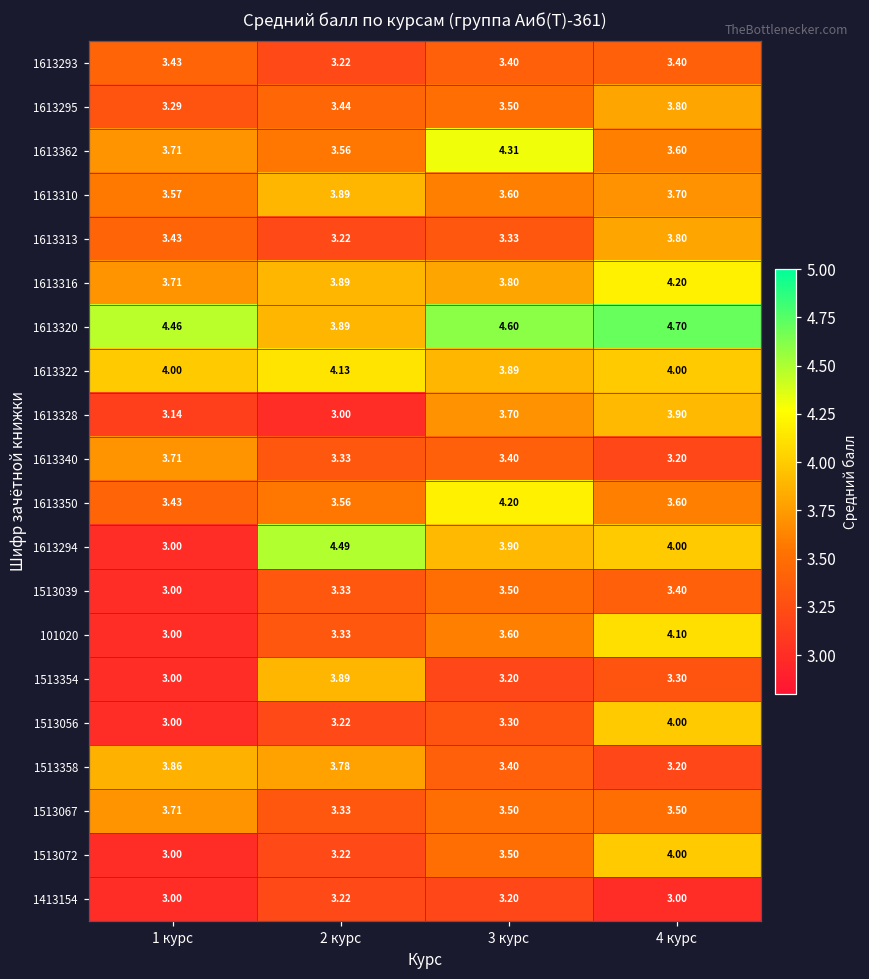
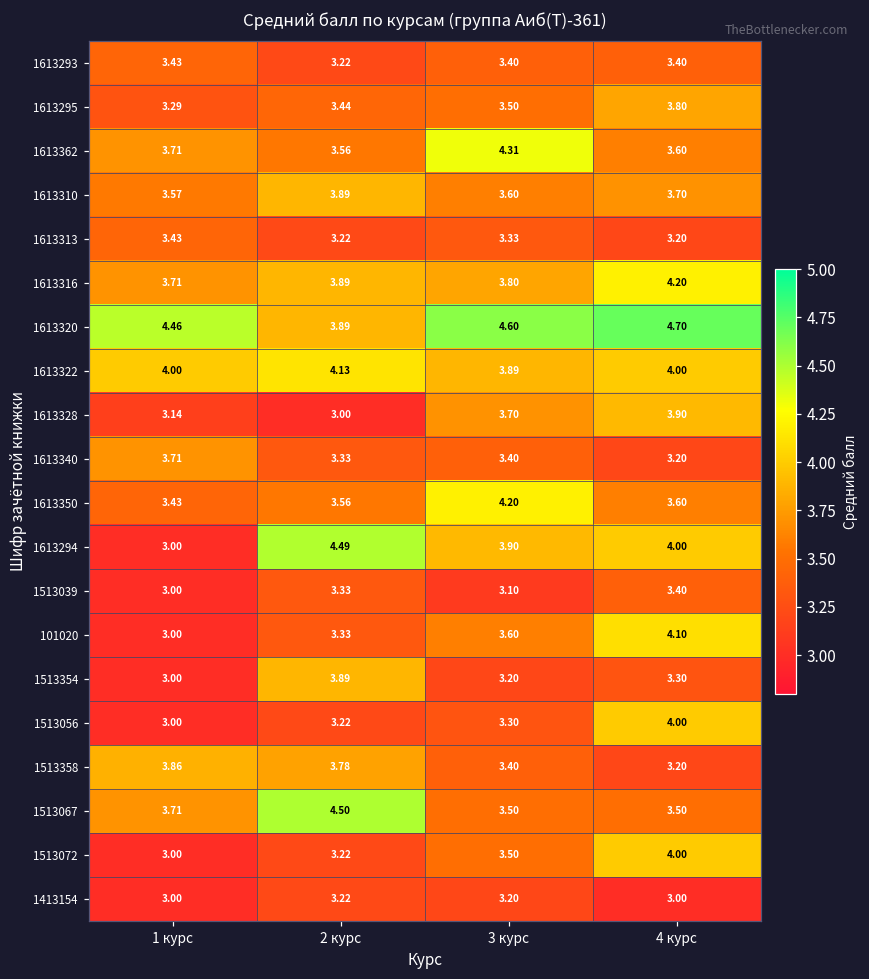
  {
    "1613293": {
      "1 курс": 3.43,
      "2 курс": 3.22,
      "3 курс": 3.40,
      "4 курс": 3.40
    },
    "1613295": {
      "1 курс": 3.29,
      "2 курс": 3.44,
      "3 курс": 3.50,
      "4 курс": 3.80
    },
    "1613362": {
      "1 курс": 3.71,
      "2 курс": 3.56,
      "3 курс": 4.31,
      "4 курс": 3.60
    },
    "1613310": {
      "1 курс": 3.57,
      "2 курс": 3.89,
      "3 курс": 3.60,
      "4 курс": 3.70
    },
    "1613313": {
      "1 курс": 3.43,
      "2 курс": 3.22,
      "3 курс": 3.33,
-     "4 курс": 3.80
+     "4 курс": 3.20
    },
    "1613316": {
      "1 курс": 3.71,
      "2 курс": 3.89,
      "3 курс": 3.80,
      "4 курс": 4.20
    },
    "1613320": {
      "1 курс": 4.46,
      "2 курс": 3.89,
      "3 курс": 4.60,
      "4 курс": 4.70
    },
    "1613322": {
      "1 курс": 4.00,
      "2 курс": 4.13,
      "3 курс": 3.89,
      "4 курс": 4.00
    },
    "1613328": {
      "1 курс": 3.14,
      "2 курс": 3.00,
      "3 курс": 3.70,
      "4 курс": 3.90
    },
    "1613340": {
      "1 курс": 3.71,
      "2 курс": 3.33,
      "3 курс": 3.40,
      "4 курс": 3.20
    },
    "1613350": {
      "1 курс": 3.43,
      "2 курс": 3.56,
      "3 курс": 4.20,
      "4 курс": 3.60
    },
    "1613294": {
      "1 курс": 3.00,
      "2 курс": 4.49,
      "3 курс": 3.90,
      "4 курс": 4.00
    },
    "1513039": {
      "1 курс": 3.00,
      "2 курс": 3.33,
-     "3 курс": 3.50,
+     "3 курс": 3.10,
      "4 курс": 3.40
    },
    "101020": {
      "1 курс": 3.00,
      "2 курс": 3.33,
      "3 курс": 3.60,
      "4 курс": 4.10
    },
    "1513354": {
      "1 курс": 3.00,
      "2 курс": 3.89,
      "3 курс": 3.20,
      "4 курс": 3.30
    },
    "1513056": {
      "1 курс": 3.00,
      "2 курс": 3.22,
      "3 курс": 3.30,
      "4 курс": 4.00
    },
    "1513358": {
      "1 курс": 3.86,
      "2 курс": 3.78,
      "3 курс": 3.40,
      "4 курс": 3.20
    },
    "1513067": {
      "1 курс": 3.71,
-     "2 курс": 3.33,
+     "2 курс": 4.50,
      "3 курс": 3.50,
      "4 курс": 3.50
    },
    "1513072": {
      "1 курс": 3.00,
      "2 курс": 3.22,
      "3 курс": 3.50,
      "4 курс": 4.00
    },
    "1413154": {
      "1 курс": 3.00,
      "2 курс": 3.22,
      "3 курс": 3.20,
      "4 курс": 3.00
    }
  }
